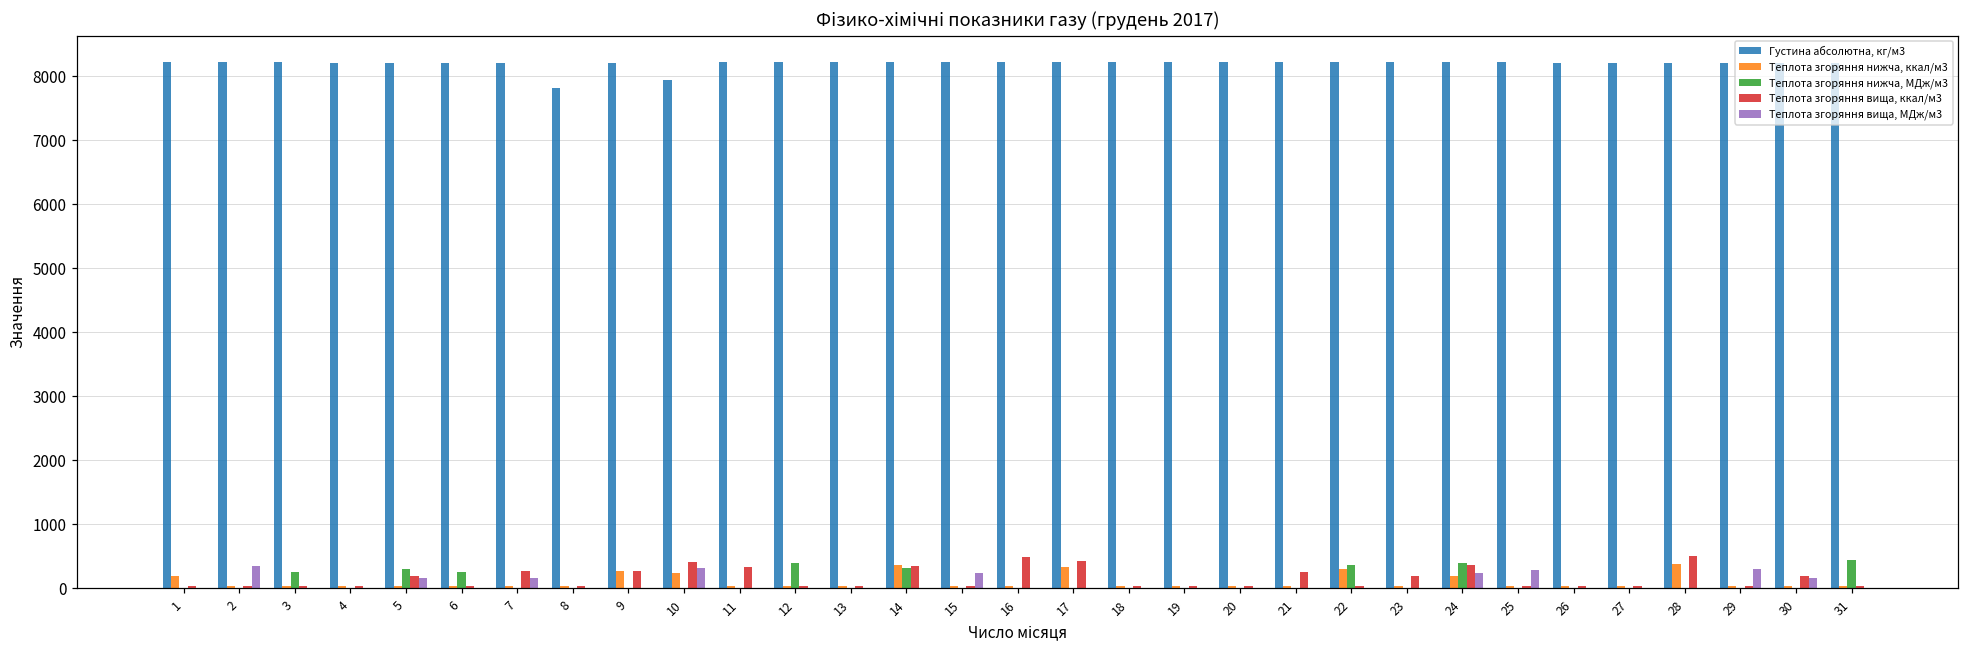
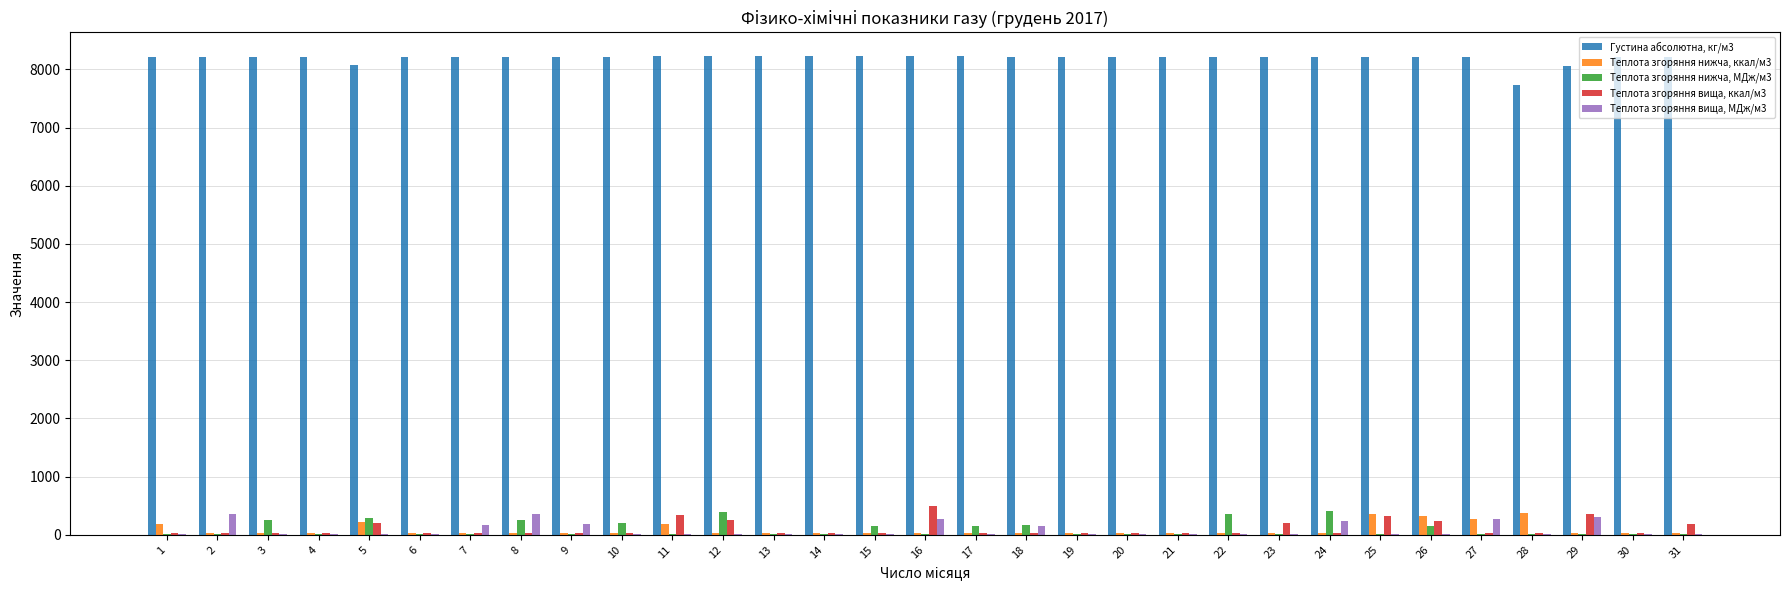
  {
    "Густина абсолютна, кг/м3": {
      "1": 8200,
      "2": 8200,
      "3": 8200,
      "4": 8200,
-     "5": 8200,
+     "5": 8100,
      "6": 8200,
      "7": 8200,
-     "8": 7800,
+     "8": 8200,
      "9": 8200,
-     "10": 7900,
+     "10": 8200,
      "11": 8200,
      "12": 8200,
      "13": 8200,
      "14": 8200,
      "15": 8200,
      "16": 8200,
      "17": 8200,
      "18": 8200,
      "19": 8200,
      "20": 8200,
      "21": 8200,
      "22": 8200,
      "23": 8200,
      "24": 8200,
      "25": 8200,
      "26": 8200,
      "27": 8200,
-     "28": 8200,
-     "29": 8200
+     "28": 7700,
+     "29": 8100
    },
    "Теплота згоряння нижча, ккал/м3": {
      "1": 200,
-     "5": 0,
-     "9": 300,
-     "10": 200,
-     "11": 0,
-     "14": 400,
-     "17": 300,
-     "22": 300,
-     "24": 200,
-     "25": 0,
-     "26": 0,
-     "27": 0,
+     "5": 200,
+     "9": 0,
+     "10": 0,
+     "11": 200,
+     "14": 0,
+     "17": 0,
+     "22": 0,
+     "24": 0,
+     "25": 400,
+     "26": 300,
+     "27": 300,
      "28": 400
    },
    "Теплота згоряння нижча, МДж/м3": {
      "3": 300,
      "5": 300,
-     "6": 300,
-     "8": 0,
-     "10": 0,
+     "6": 0,
+     "8": 300,
+     "10": 200,
      "12": 400,
-     "14": 300,
-     "15": 0,
-     "17": 0,
-     "18": 0,
+     "14": 0,
+     "15": 200,
+     "17": 100,
+     "18": 200,
      "22": 400,
      "24": 400,
-     "26": 0,
-     "31": 400
+     "26": 200,
+     "31": 0
    },
    "Теплота згоряння вища, ккал/м3": {
      "5": 200,
-     "7": 300,
-     "9": 300,
-     "10": 400,
+     "7": 0,
+     "9": 0,
+     "10": 0,
      "11": 300,
-     "12": 0,
-     "14": 300,
+     "12": 300,
+     "14": 0,
      "16": 500,
-     "17": 400,
-     "21": 300,
+     "17": 0,
+     "21": 0,
      "23": 200,
-     "24": 400,
-     "25": 0,
-     "26": 0,
-     "28": 500,
-     "29": 0,
-     "30": 200,
-     "31": 0
+     "24": 0,
+     "25": 300,
+     "26": 200,
+     "28": 0,
+     "29": 400,
+     "30": 0,
+     "31": 200
    },
    "Теплота згоряння вища, МДж/м3": {
      "2": 400,
-     "5": 200,
+     "5": 0,
      "7": 200,
-     "8": 0,
-     "9": 0,
-     "10": 300,
-     "15": 200,
-     "16": 0,
-     "18": 0,
+     "8": 400,
+     "9": 200,
+     "10": 0,
+     "15": 0,
+     "16": 300,
+     "18": 200,
      "24": 200,
-     "25": 300,
-     "27": 0,
+     "25": 0,
+     "27": 300,
      "29": 300,
-     "30": 200
+     "30": 0
    }
  }
